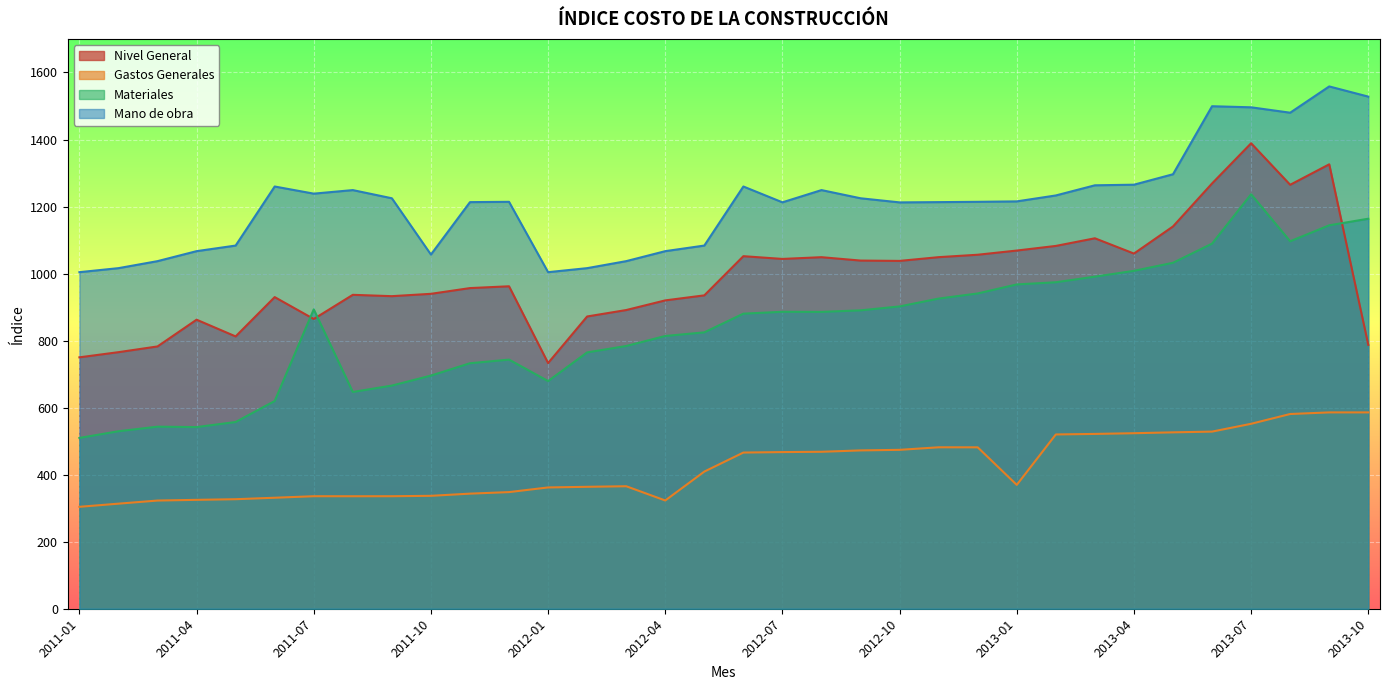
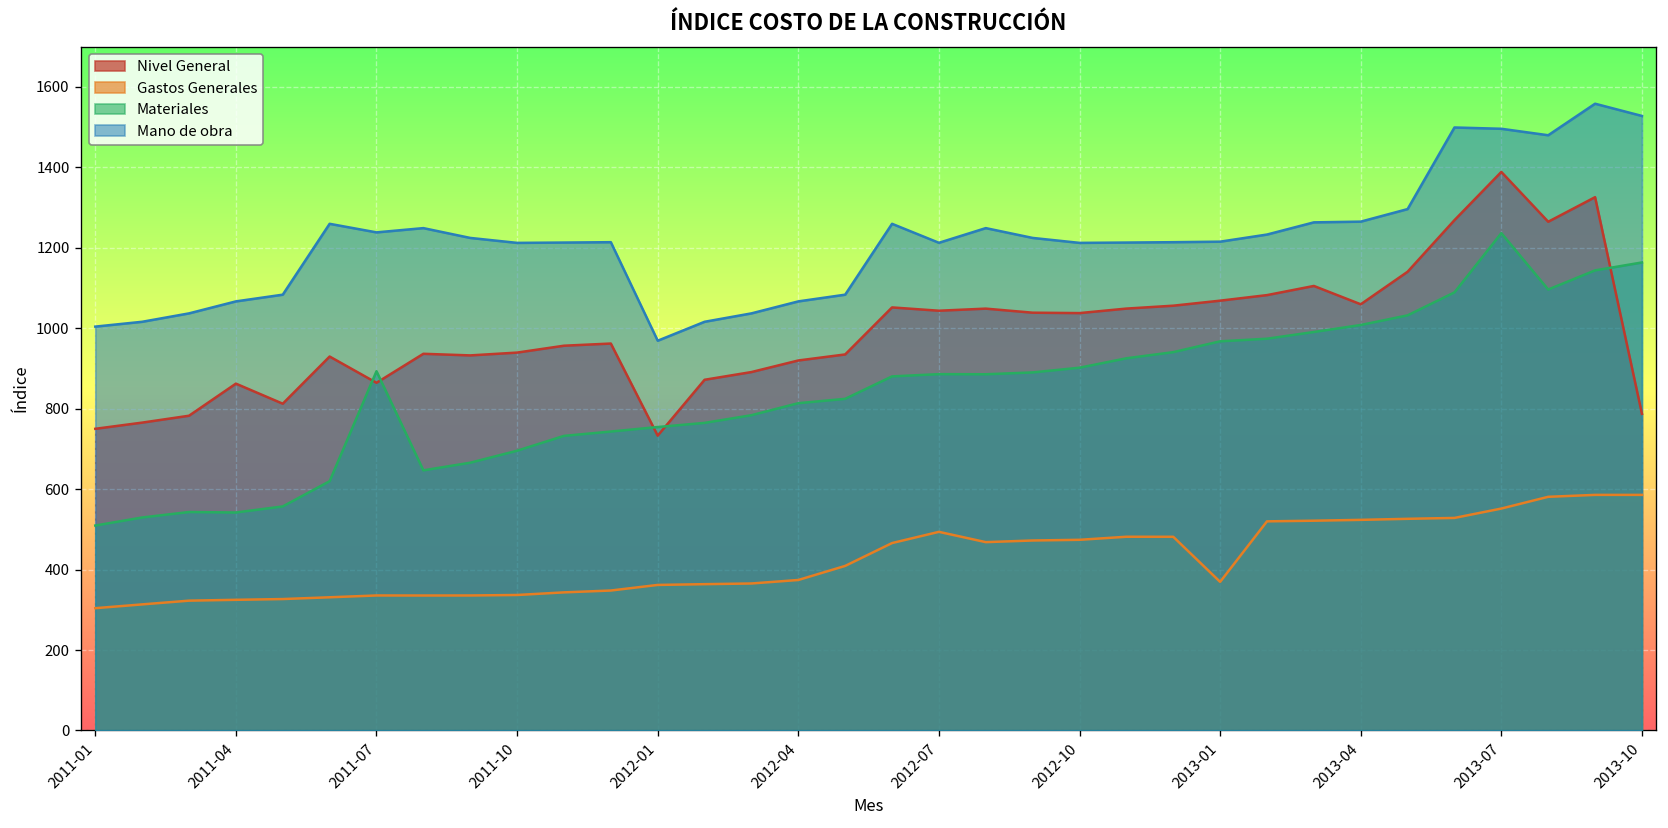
  {
    "Nivel General": {
      "2011-01": 750,
      "2011-04": 860,
      "2011-07": 860,
      "2011-10": 940,
      "2012-01": 730,
      "2012-04": 920,
      "2012-07": 1040,
      "2012-10": 1040,
      "2013-01": 1070,
      "2013-04": 1060,
      "2013-07": 1390,
      "2013-10": 790
    },
    "Gastos Generales": {
      "2011-01": 300,
      "2011-04": 320,
      "2011-07": 340,
      "2011-10": 340,
      "2012-01": 360,
-     "2012-04": 320,
-     "2012-07": 470,
+     "2012-04": 370,
+     "2012-07": 490,
      "2012-10": 470,
      "2013-01": 370,
      "2013-04": 520,
      "2013-07": 550,
      "2013-10": 590
    },
    "Materiales": {
      "2011-01": 510,
      "2011-04": 540,
      "2011-07": 890,
      "2011-10": 700,
-     "2012-01": 680,
+     "2012-01": 750,
      "2012-04": 810,
      "2012-07": 890,
      "2012-10": 900,
      "2013-01": 970,
      "2013-04": 1010,
      "2013-07": 1240,
      "2013-10": 1160
    },
    "Mano de obra": {
      "2011-01": 1000,
      "2011-04": 1070,
      "2011-07": 1240,
-     "2011-10": 1060,
-     "2012-01": 1000,
+     "2011-10": 1210,
+     "2012-01": 970,
      "2012-04": 1070,
      "2012-07": 1210,
      "2012-10": 1210,
      "2013-01": 1220,
      "2013-04": 1270,
      "2013-07": 1500,
      "2013-10": 1530
    }
  }
